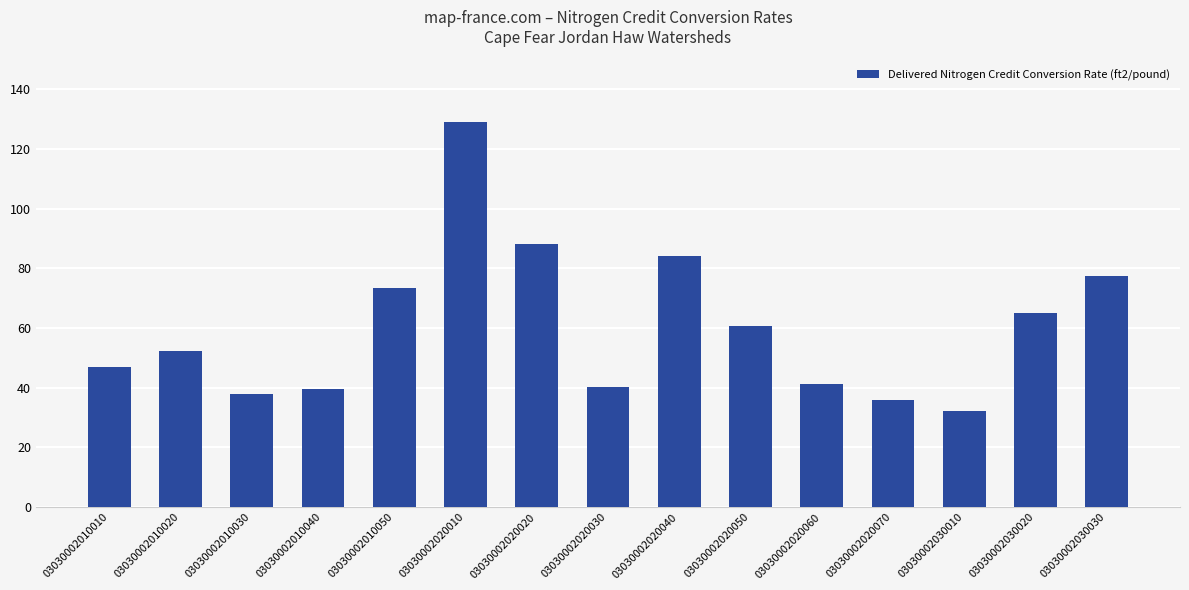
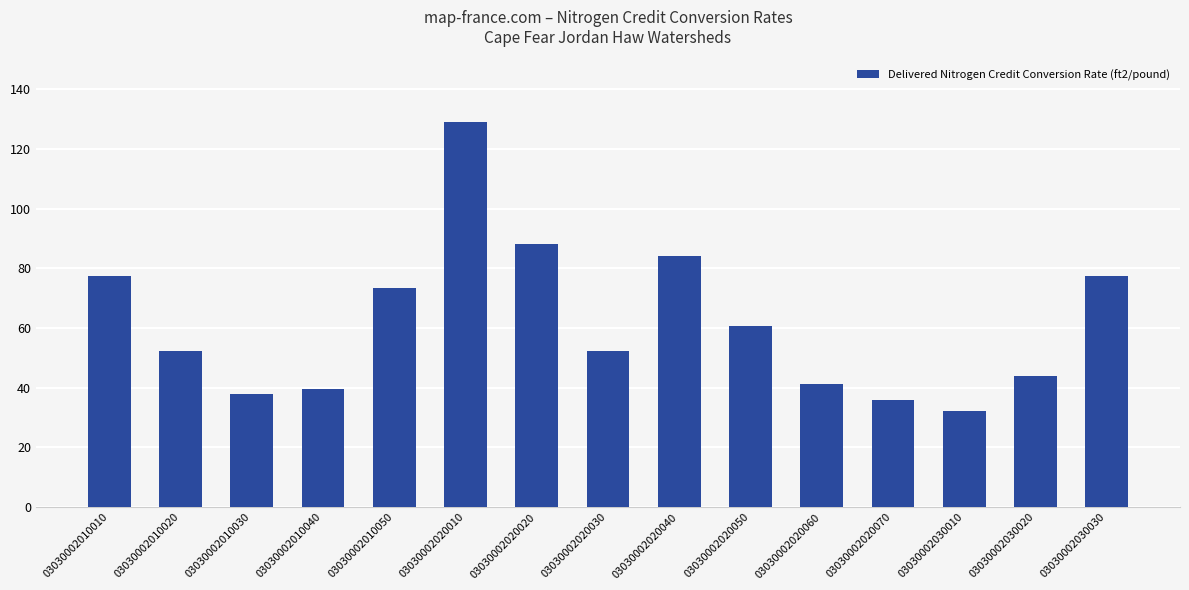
  {
-   "03030002010010": 47,
+   "03030002010010": 77,
    "03030002010020": 52,
    "03030002010030": 38,
    "03030002010040": 40,
    "03030002010050": 74,
    "03030002020010": 129,
    "03030002020020": 88,
-   "03030002020030": 40,
+   "03030002020030": 52,
    "03030002020040": 84,
    "03030002020050": 61,
    "03030002020060": 41,
    "03030002020070": 36,
    "03030002030010": 32,
-   "03030002030020": 65,
+   "03030002030020": 44,
    "03030002030030": 77
  }
